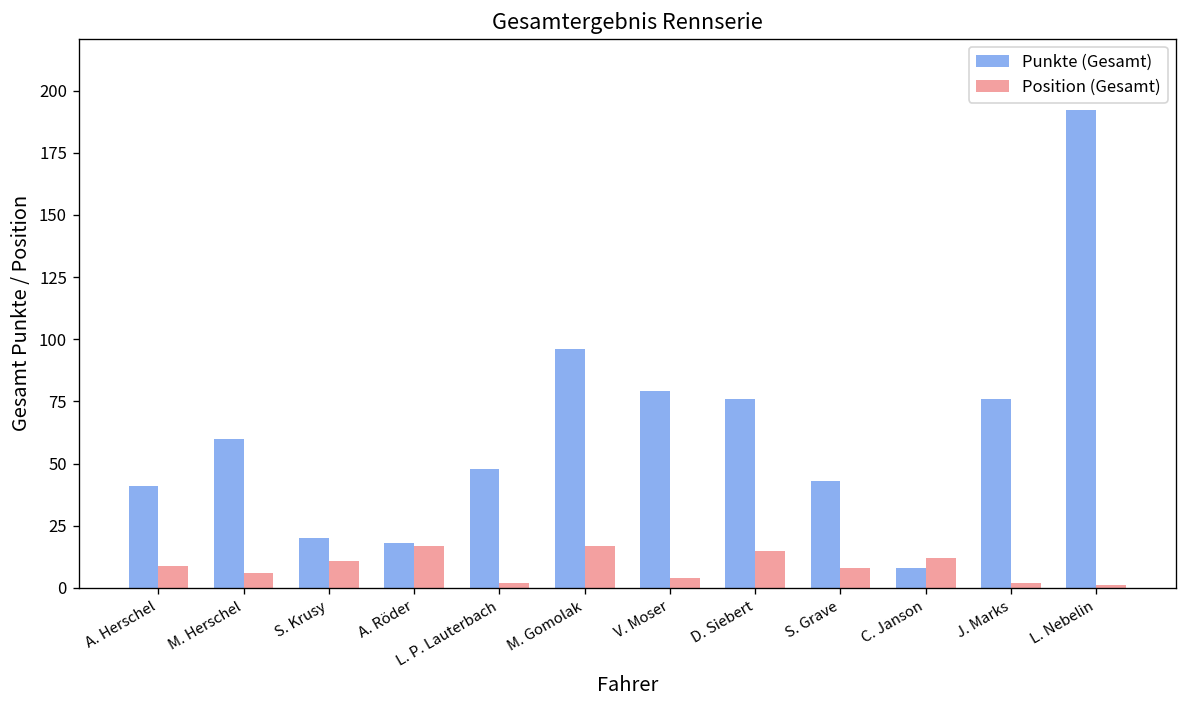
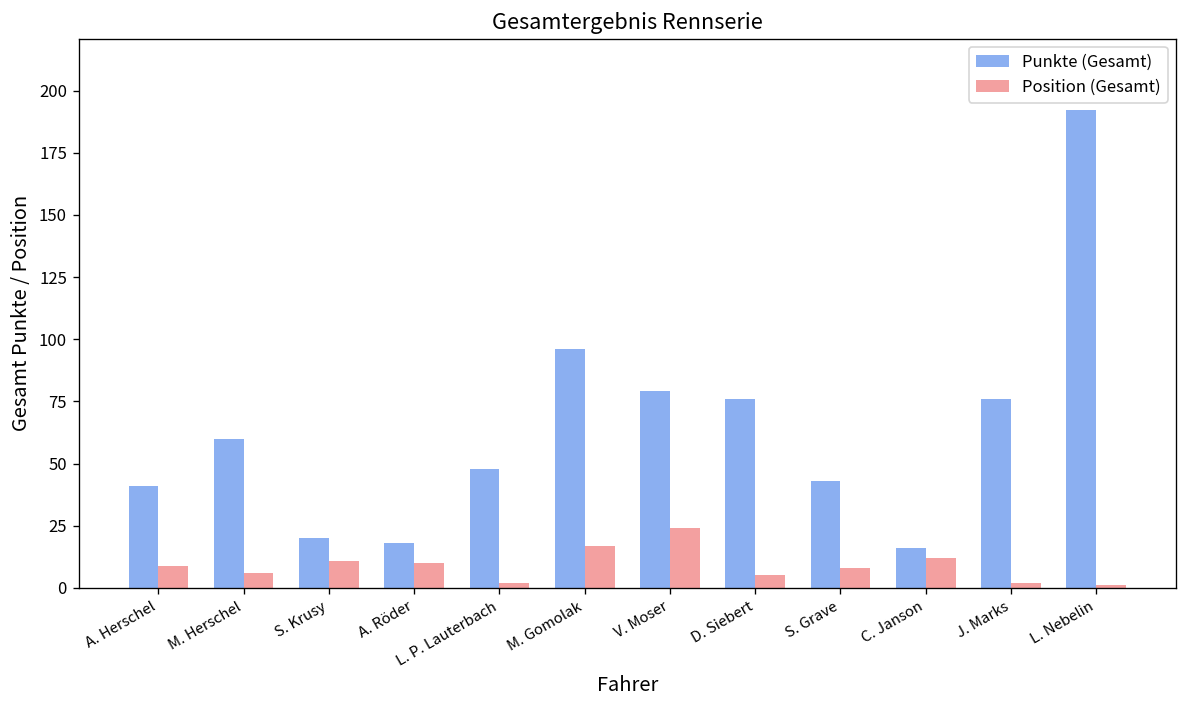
  {
    "Punkte (Gesamt)": {
      "A. Herschel": 41,
      "M. Herschel": 60,
      "S. Krusy": 20,
      "A. Röder": 18,
      "L. P. Lauterbach": 48,
      "M. Gomolak": 96,
      "V. Moser": 79,
      "D. Siebert": 76,
      "S. Grave": 43,
-     "C. Janson": 8,
+     "C. Janson": 16,
      "J. Marks": 76,
      "L. Nebelin": 192
    },
    "Position (Gesamt)": {
      "A. Herschel": 9,
      "M. Herschel": 6,
      "S. Krusy": 11,
-     "A. Röder": 17,
+     "A. Röder": 10,
      "L. P. Lauterbach": 2,
      "M. Gomolak": 17,
-     "V. Moser": 4,
-     "D. Siebert": 15,
+     "V. Moser": 24,
+     "D. Siebert": 5,
      "S. Grave": 8,
      "C. Janson": 12,
      "J. Marks": 2
    }
  }
